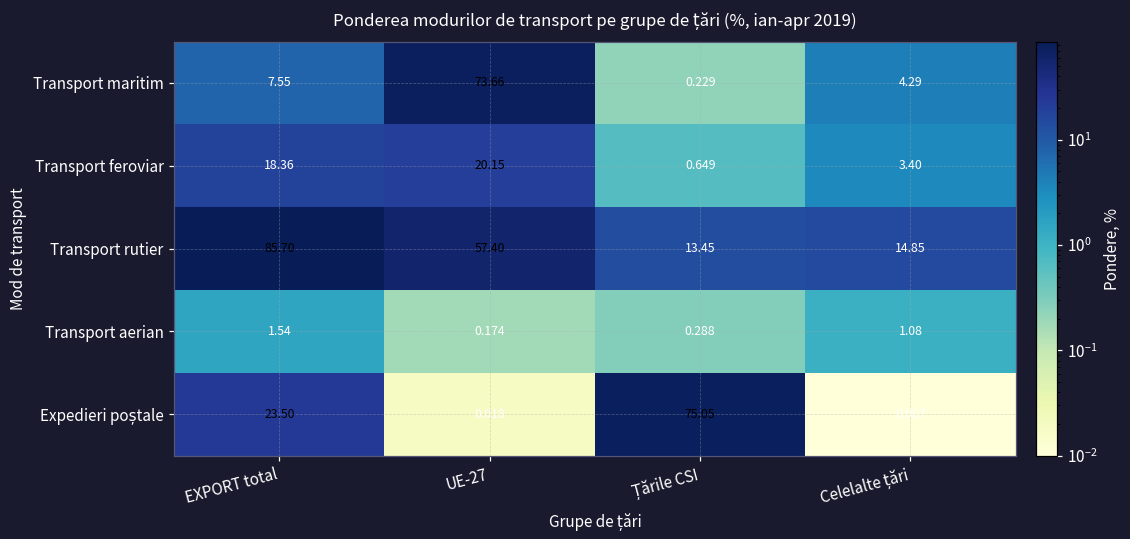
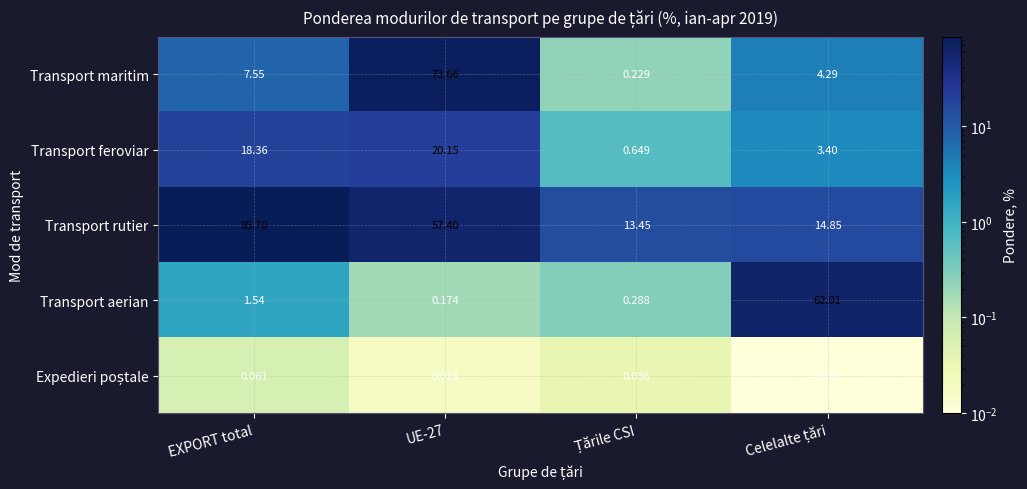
  {
    "Transport maritim": {
      "EXPORT total": 7.55,
      "UE-27": 73.66,
      "Țările CSI": 0.229,
      "Celelalte țări": 4.29
    },
    "Transport feroviar": {
      "EXPORT total": 18.36,
      "UE-27": 20.15,
      "Țările CSI": 0.649,
      "Celelalte țări": 3.40
    },
    "Transport rutier": {
      "EXPORT total": 85.70,
      "UE-27": 57.40,
      "Țările CSI": 13.45,
      "Celelalte țări": 14.85
    },
    "Transport aerian": {
      "EXPORT total": 1.54,
      "UE-27": 0.174,
      "Țările CSI": 0.288,
-     "Celelalte țări": 1.08
+     "Celelalte țări": 62.01
    },
    "Expedieri poștale": {
-     "EXPORT total": 23.50,
+     "EXPORT total": 0.061,
      "UE-27": 0.018,
-     "Țările CSI": 75.05
+     "Țările CSI": 0.036
    }
  }
